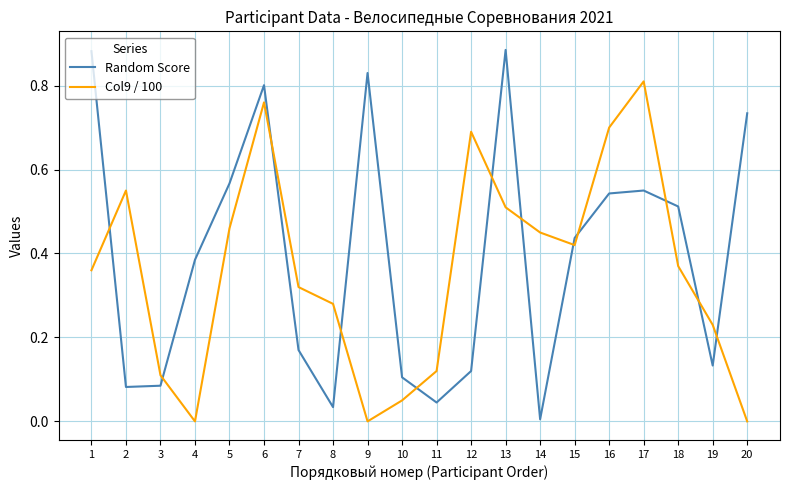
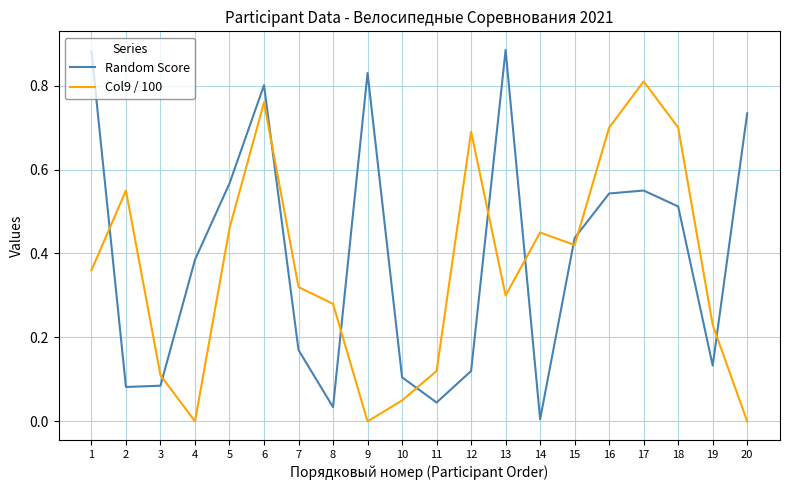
  {
    "Random Score": {
      "2": 0.08,
      "3": 0.09,
      "4": 0.39,
      "5": 0.57,
      "6": 0.80,
      "7": 0.17,
      "8": 0.03,
      "9": 0.83,
      "10": 0.11,
      "11": 0.05,
      "12": 0.12,
      "13": 0.89,
      "14": 0.01,
      "15": 0.44,
      "16": 0.54,
      "17": 0.55,
      "18": 0.51,
      "19": 0.13,
      "20": 0.73
    },
    "Col9 / 100": {
      "1": 0.36,
      "2": 0.55,
      "3": 0.11,
      "4": 0.00,
      "5": 0.46,
      "6": 0.76,
      "7": 0.32,
      "8": 0.28,
      "9": 0.00,
      "10": 0.05,
      "11": 0.12,
      "12": 0.69,
-     "13": 0.51,
+     "13": 0.30,
      "14": 0.45,
      "15": 0.42,
      "16": 0.70,
      "17": 0.81,
-     "18": 0.37,
+     "18": 0.70,
      "19": 0.23,
      "20": 0.00
    }
  }
